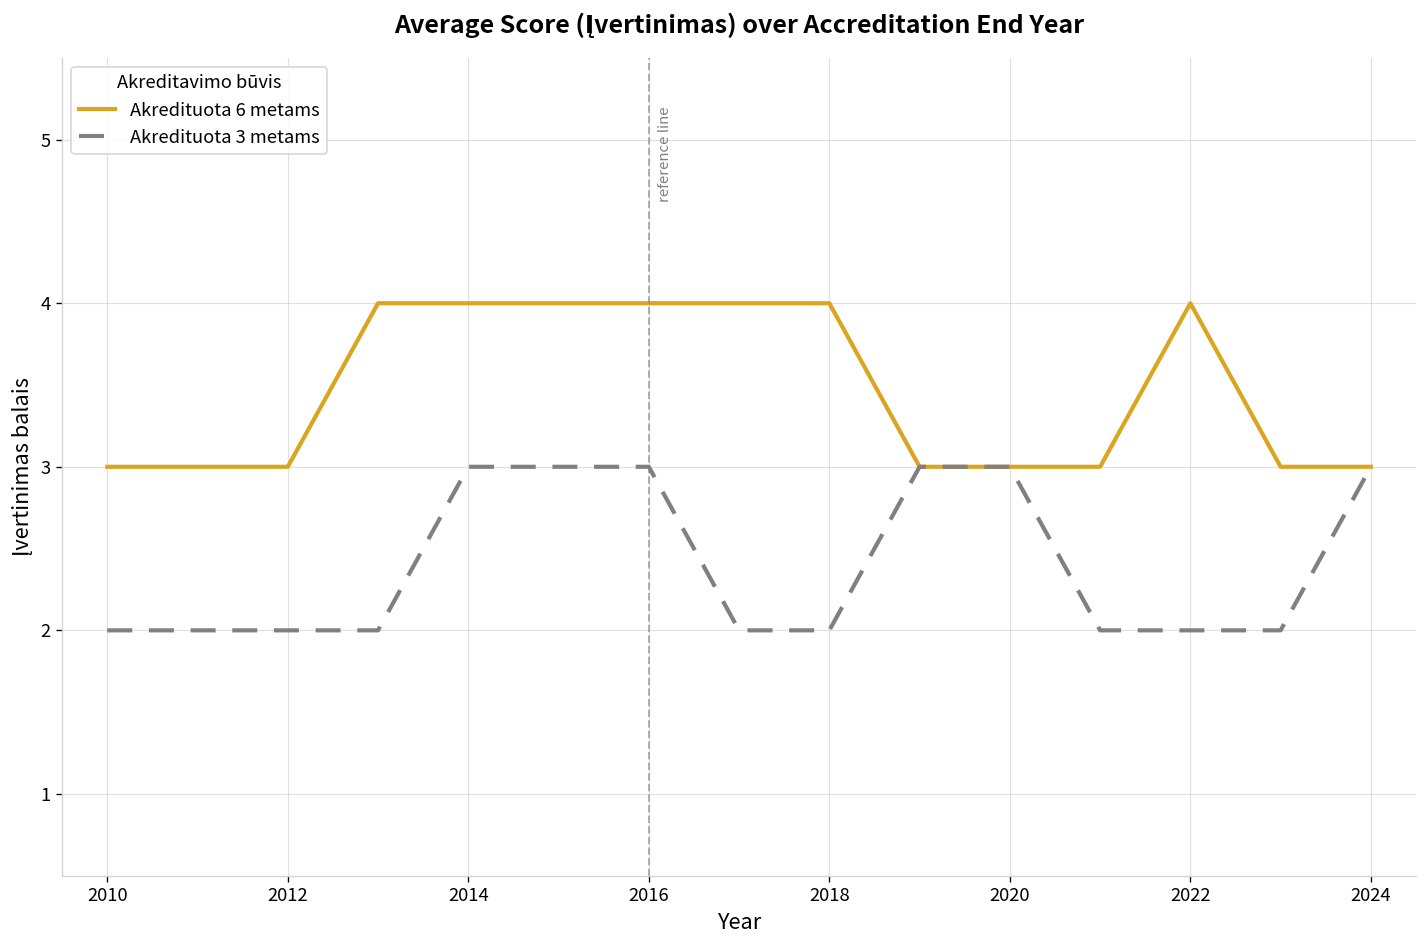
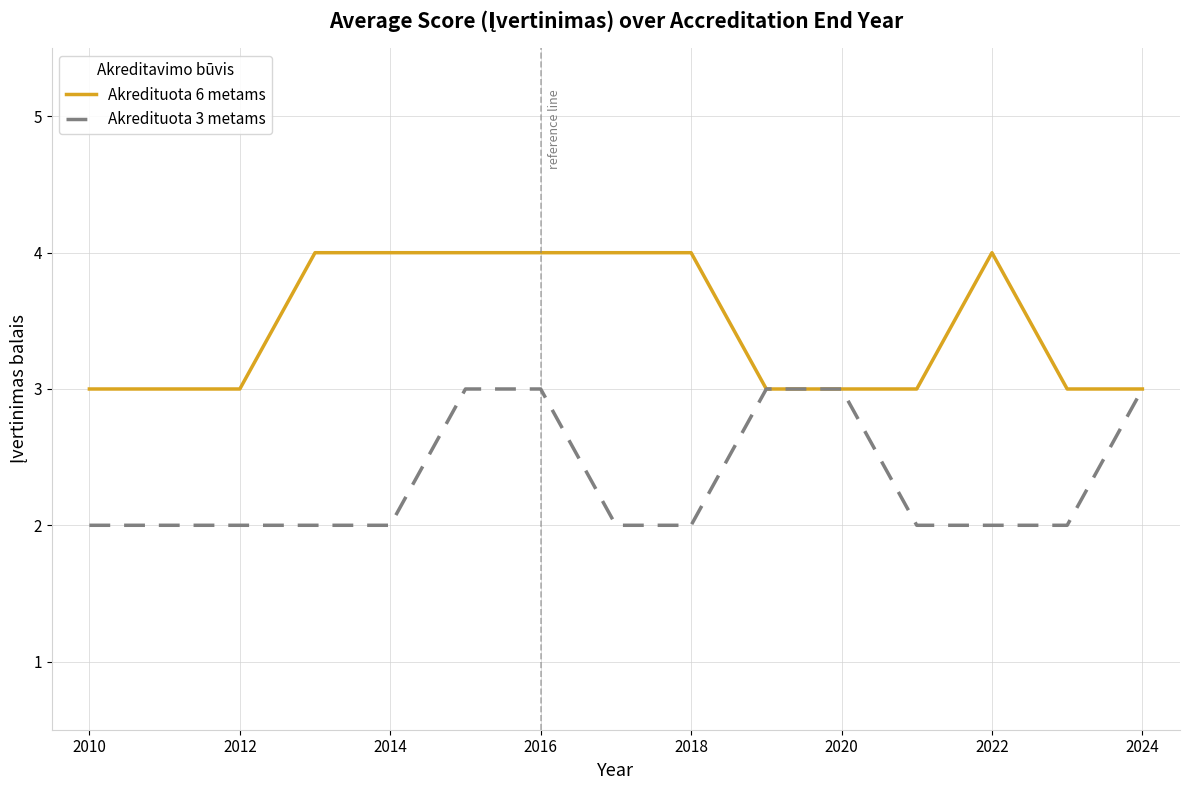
  {
    "Akredituota 6 metams": {
      "2010": 3,
      "2012": 3,
      "2014": 4,
      "2016": 4,
      "2018": 4,
      "2022": 4
    },
    "Akredituota 3 metams": {
      "2010": 2,
      "2012": 2,
-     "2014": 3,
+     "2014": 2,
      "2016": 3,
      "2018": 2,
      "2022": 2
    }
  }
